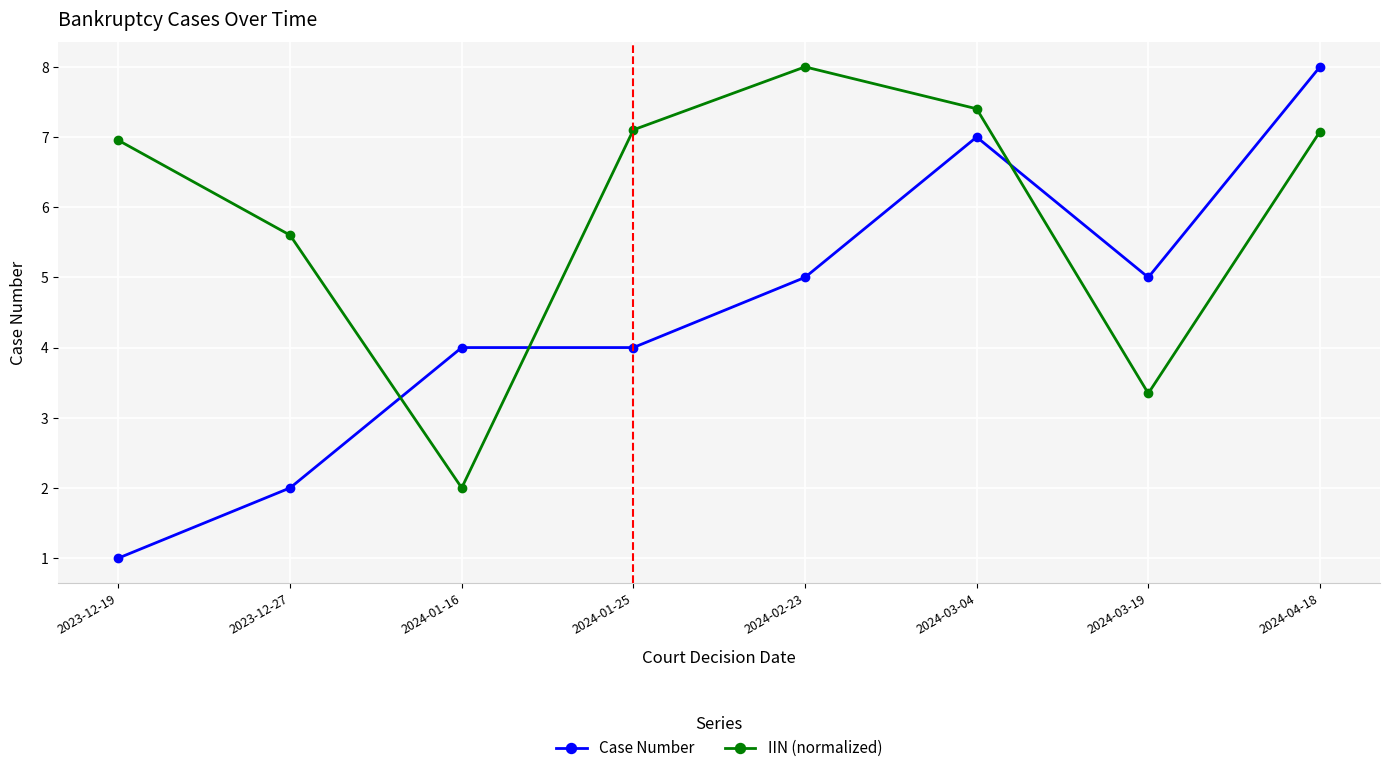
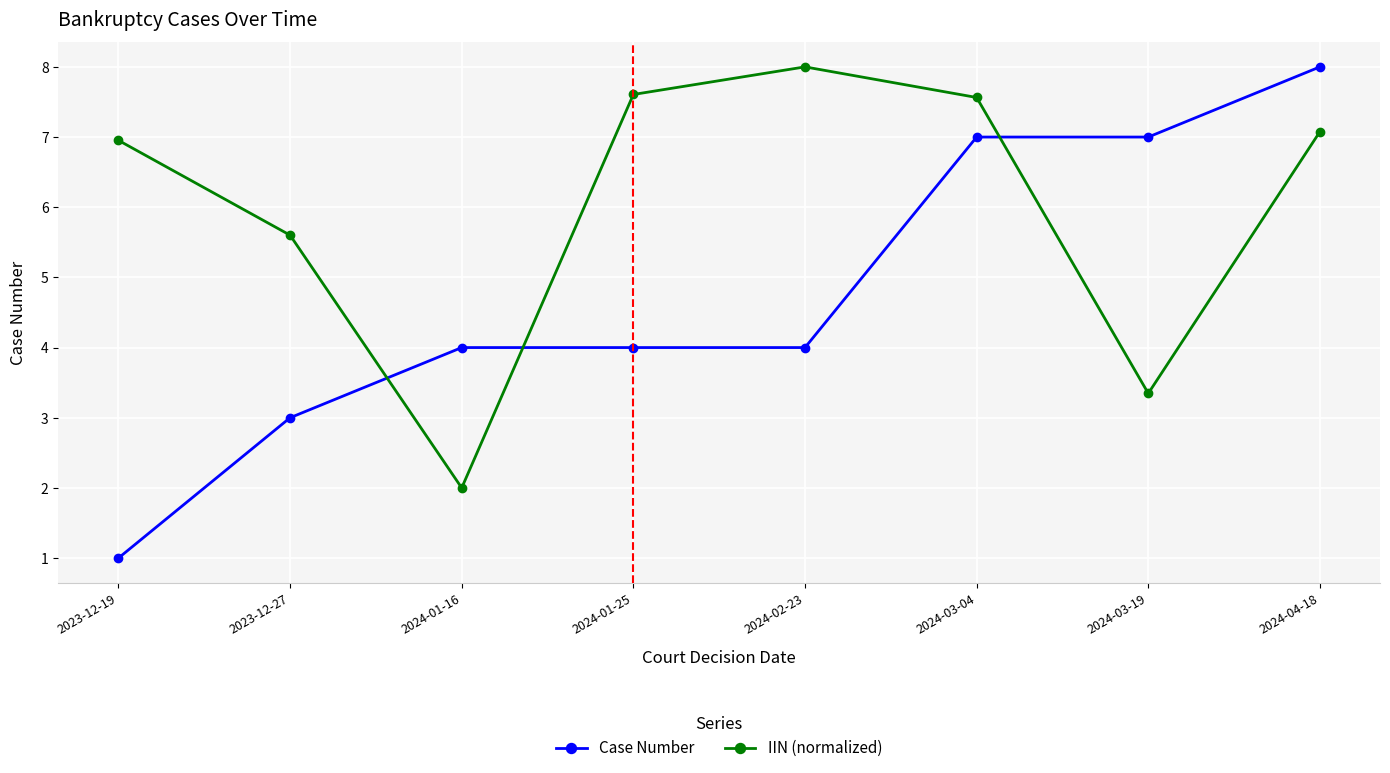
  {
    "Case Number": {
      "2023-12-19": 1,
-     "2023-12-27": 2,
+     "2023-12-27": 3,
      "2024-01-16": 4,
      "2024-01-25": 4,
-     "2024-02-23": 5,
+     "2024-02-23": 4,
      "2024-03-04": 7,
-     "2024-03-19": 5,
+     "2024-03-19": 7,
      "2024-04-18": 8
    },
    "IIN (normalized)": {
      "2023-12-19": 7.0,
      "2023-12-27": 5.6,
      "2024-01-16": 2.0,
-     "2024-01-25": 7.1,
+     "2024-01-25": 7.6,
      "2024-02-23": 8.0,
-     "2024-03-04": 7.4,
+     "2024-03-04": 7.6,
      "2024-03-19": 3.3,
      "2024-04-18": 7.1
    }
  }
